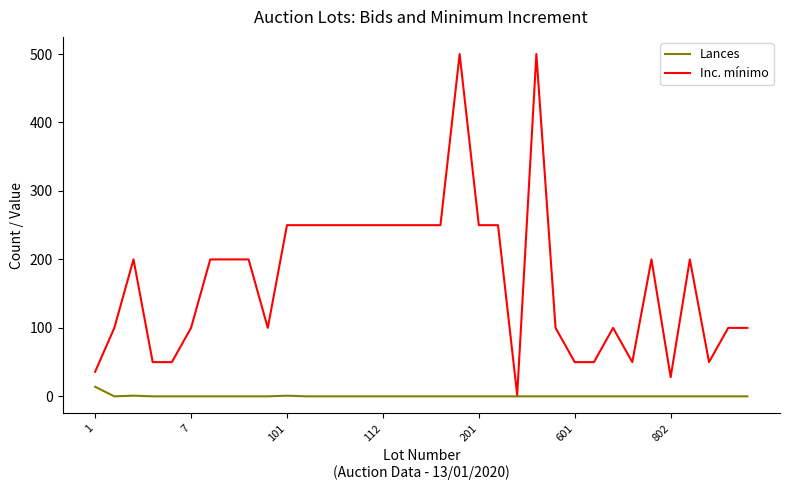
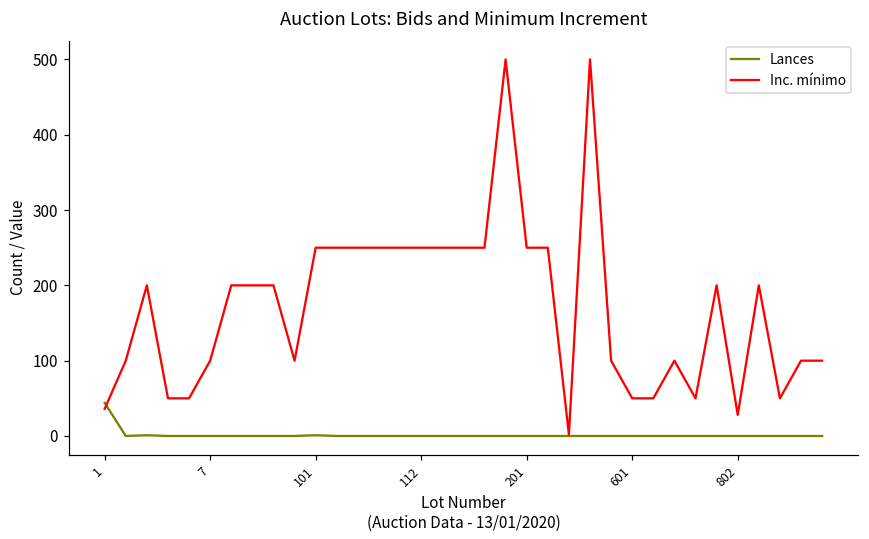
  {
    "Lances": {
-     "1": 10,
+     "1": 40,
      "7": 0,
      "101": 0,
      "112": 0,
      "201": 0,
      "601": 0,
      "802": 0
    },
    "Inc. mínimo": {
      "1": 40,
      "7": 100,
      "101": 250,
      "112": 250,
      "201": 250,
      "601": 50,
      "802": 30
    }
  }
